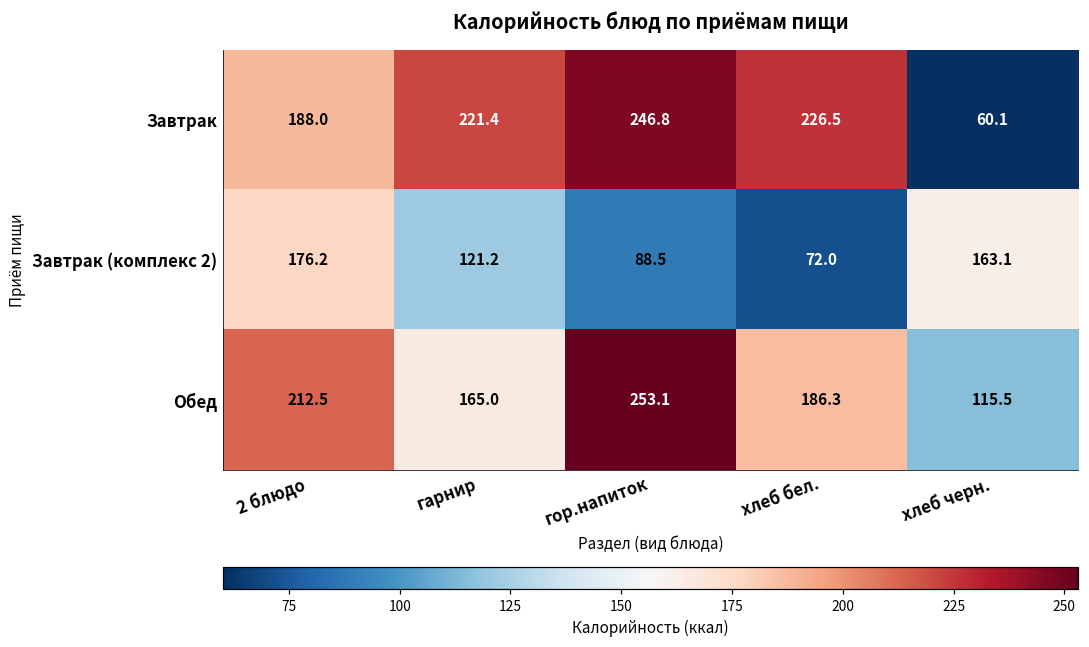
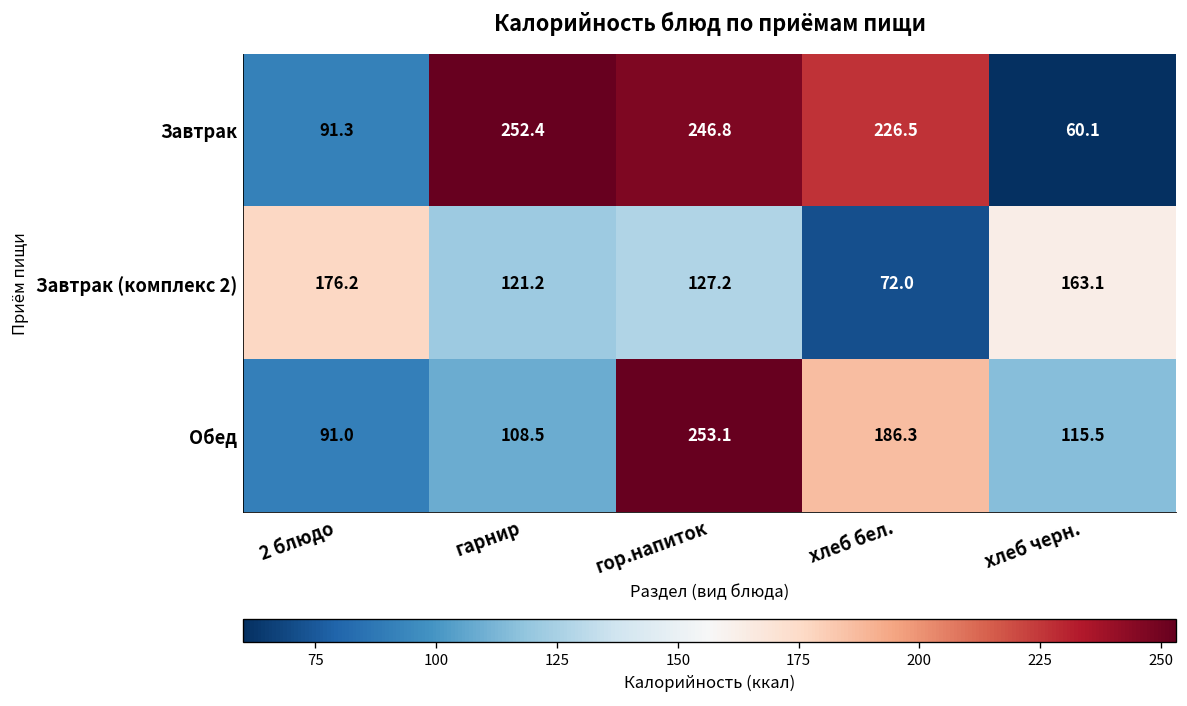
  {
    "Завтрак": {
-     "2 блюдо": 188.0,
-     "гарнир": 221.4,
+     "2 блюдо": 91.3,
+     "гарнир": 252.4,
      "гор.напиток": 246.8,
      "хлеб бел.": 226.5,
      "хлеб черн.": 60.1
    },
    "Завтрак (комплекс 2)": {
      "2 блюдо": 176.2,
      "гарнир": 121.2,
-     "гор.напиток": 88.5,
+     "гор.напиток": 127.2,
      "хлеб бел.": 72.0,
      "хлеб черн.": 163.1
    },
    "Обед": {
-     "2 блюдо": 212.5,
-     "гарнир": 165.0,
+     "2 блюдо": 91.0,
+     "гарнир": 108.5,
      "гор.напиток": 253.1,
      "хлеб бел.": 186.3,
      "хлеб черн.": 115.5
    }
  }
